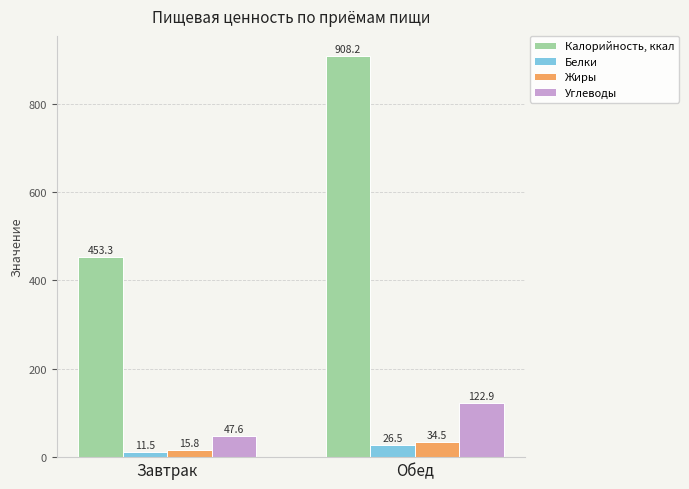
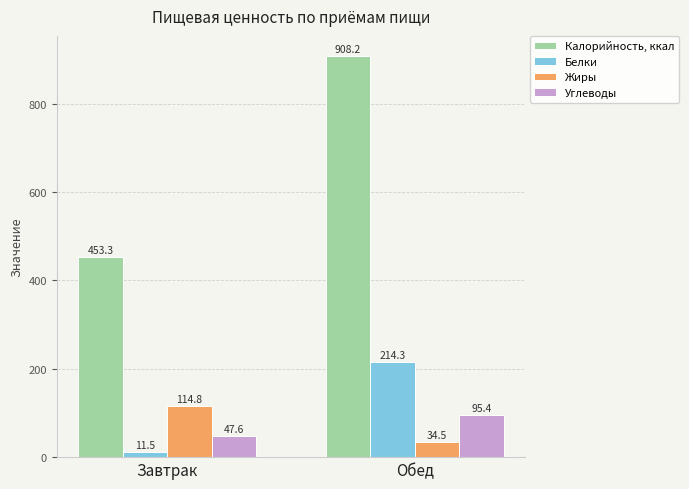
  {
    "Калорийность, ккал": {
      "Завтрак": 453.3,
      "Обед": 908.2
    },
    "Белки": {
      "Завтрак": 11.5,
-     "Обед": 26.5
+     "Обед": 214.3
    },
    "Жиры": {
-     "Завтрак": 15.8,
+     "Завтрак": 114.8,
      "Обед": 34.5
    },
    "Углеводы": {
      "Завтрак": 47.6,
-     "Обед": 122.9
+     "Обед": 95.4
    }
  }
